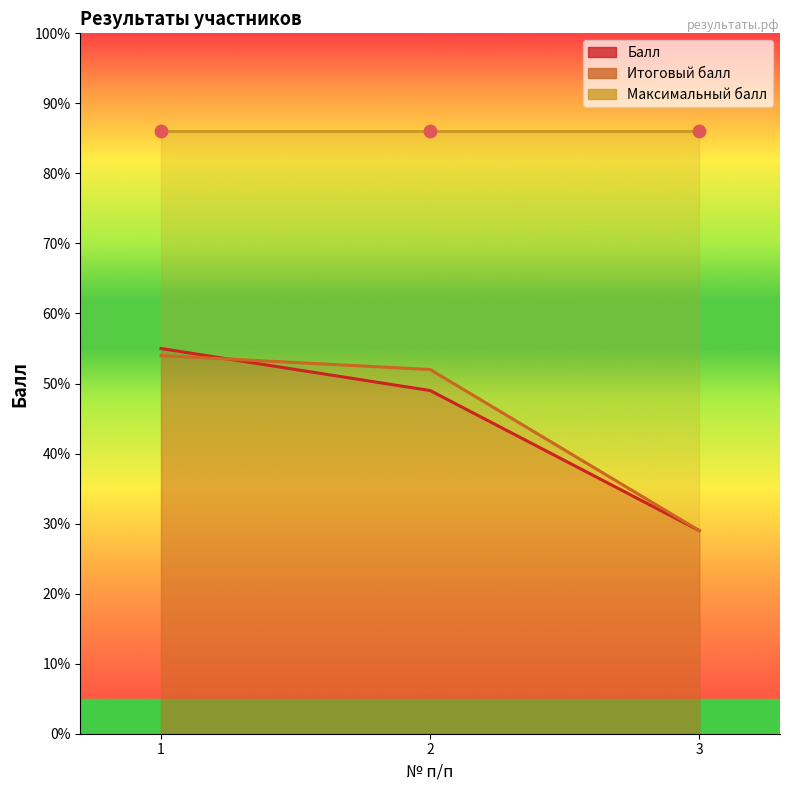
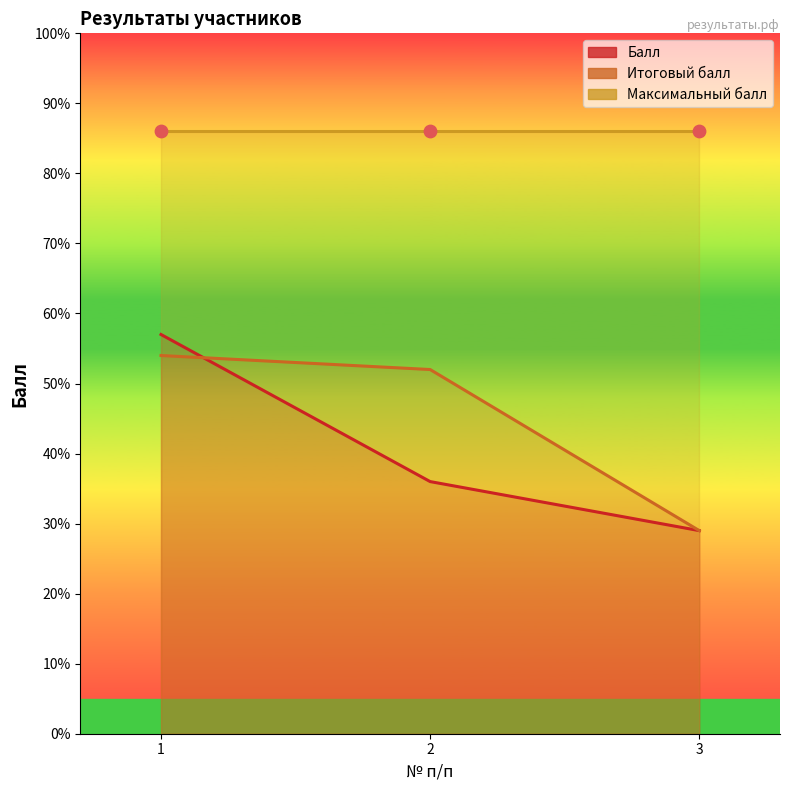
  {
    "Балл": {
-     "1": "55%",
-     "2": "49%"
+     "1": "57%",
+     "2": "36%"
    }
  }
